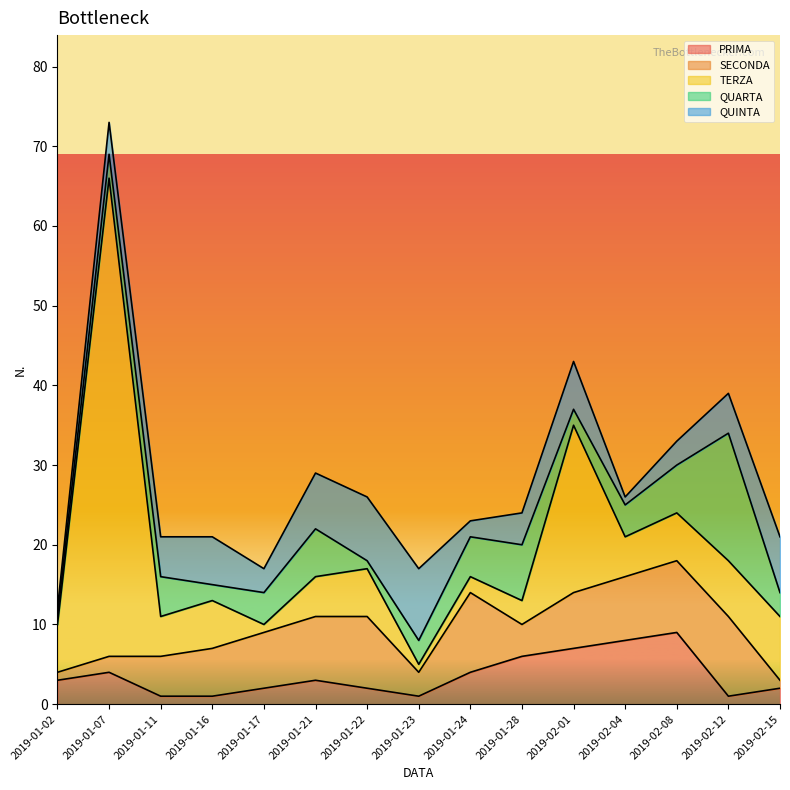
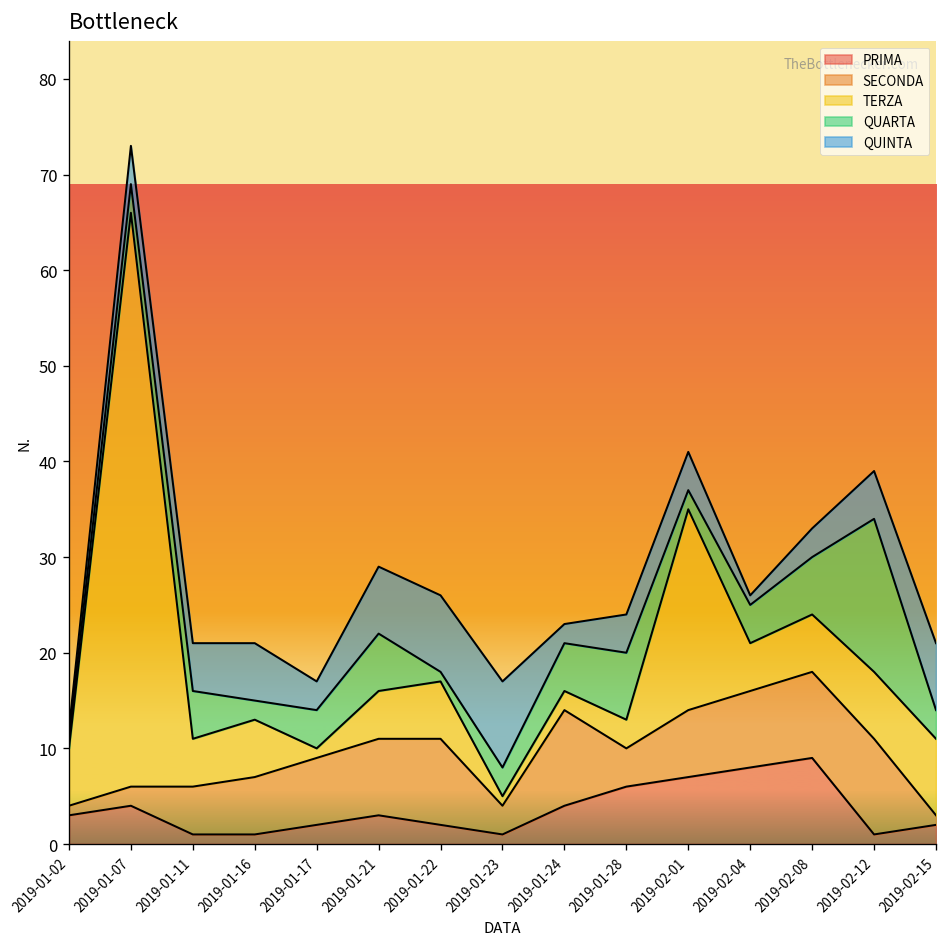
  {
    "TERZA": {
      "2019-01-02": 6,
      "2019-01-07": 60,
      "2019-01-11": 5,
      "2019-01-16": 6,
      "2019-01-17": 1,
      "2019-01-21": 5,
      "2019-01-22": 6,
      "2019-01-23": 1,
      "2019-01-24": 2,
      "2019-01-28": 3,
      "2019-02-01": 21,
      "2019-02-04": 5,
      "2019-02-08": 6,
      "2019-02-12": 7,
      "2019-02-15": 8
    },
    "QUARTA": {
      "2019-01-02": 1,
      "2019-01-07": 3,
      "2019-01-11": 5,
      "2019-01-16": 2,
      "2019-01-17": 4,
      "2019-01-21": 6,
      "2019-01-22": 1,
      "2019-01-23": 3,
      "2019-01-24": 5,
      "2019-01-28": 7,
      "2019-02-01": 2,
      "2019-02-04": 4,
      "2019-02-08": 6,
      "2019-02-12": 16,
      "2019-02-15": 3
    },
    "QUINTA": {
      "2019-01-02": 1,
      "2019-01-07": 4,
      "2019-01-11": 5,
      "2019-01-16": 6,
      "2019-01-17": 3,
      "2019-01-21": 7,
      "2019-01-22": 8,
      "2019-01-23": 9,
      "2019-01-24": 2,
      "2019-01-28": 4,
-     "2019-02-01": 6,
+     "2019-02-01": 4,
      "2019-02-04": 1,
      "2019-02-08": 3,
      "2019-02-12": 5,
      "2019-02-15": 7
    }
  }
